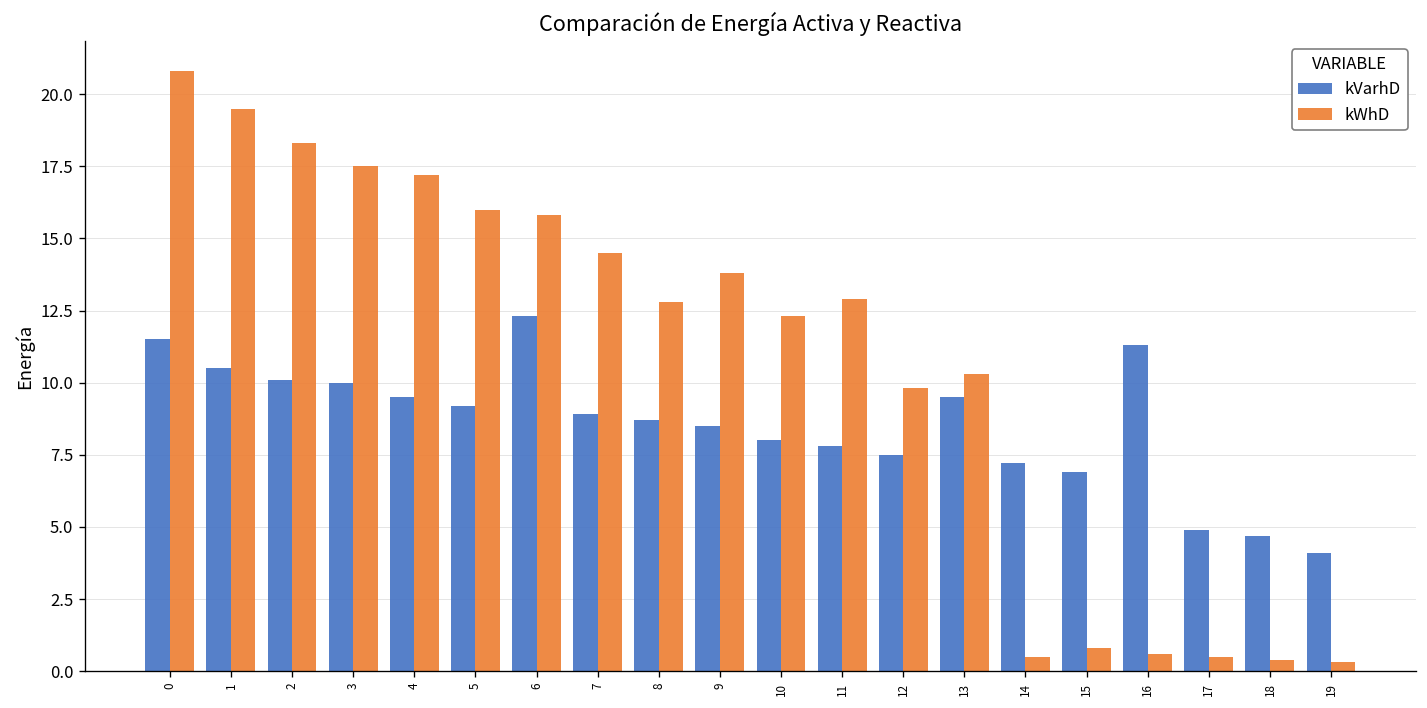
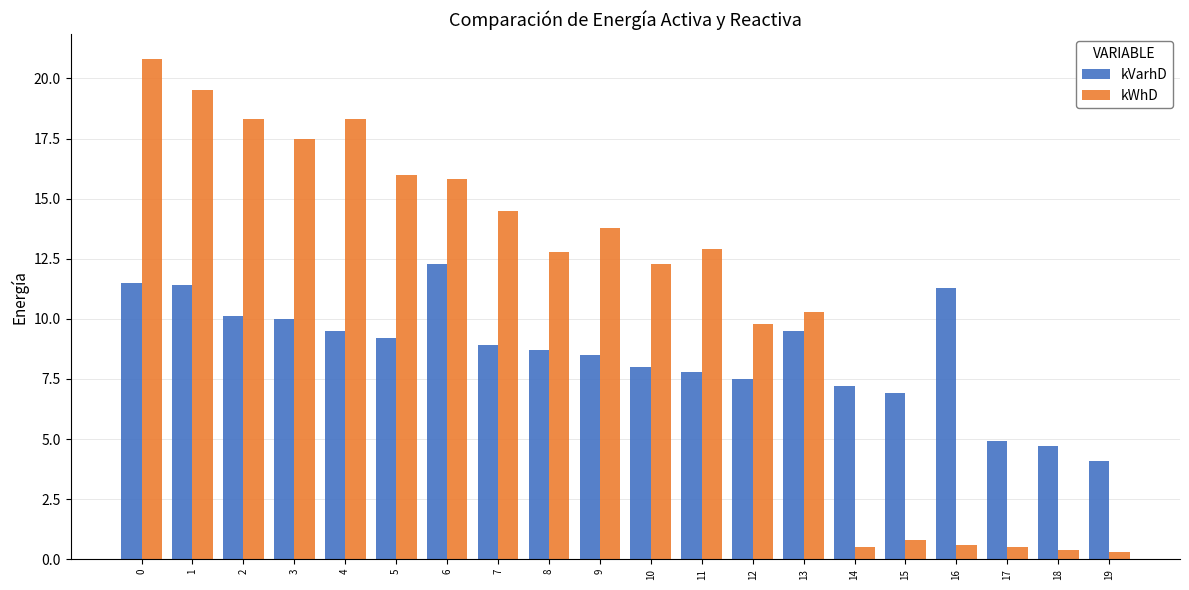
  {
    "kVarhD": {
      "0": 11.5,
-     "1": 10.5,
+     "1": 11.4,
      "2": 10.1,
      "3": 10.0,
      "4": 9.5,
      "5": 9.2,
      "6": 12.3,
      "7": 8.9,
      "8": 8.7,
      "9": 8.5,
      "10": 8.0,
      "11": 7.8,
      "12": 7.5,
      "13": 9.5,
      "14": 7.2,
      "15": 6.9,
      "16": 11.3,
      "17": 4.9,
      "18": 4.7,
      "19": 4.1
    },
    "kWhD": {
      "0": 20.8,
      "1": 19.5,
      "2": 18.3,
      "3": 17.5,
-     "4": 17.2,
+     "4": 18.3,
      "5": 16.0,
      "6": 15.8,
      "7": 14.5,
      "8": 12.8,
      "9": 13.8,
      "10": 12.3,
      "11": 12.9,
      "12": 9.8,
      "13": 10.3,
      "14": 0.5,
      "15": 0.8,
      "16": 0.6,
      "17": 0.5,
      "18": 0.4,
      "19": 0.3
    }
  }
